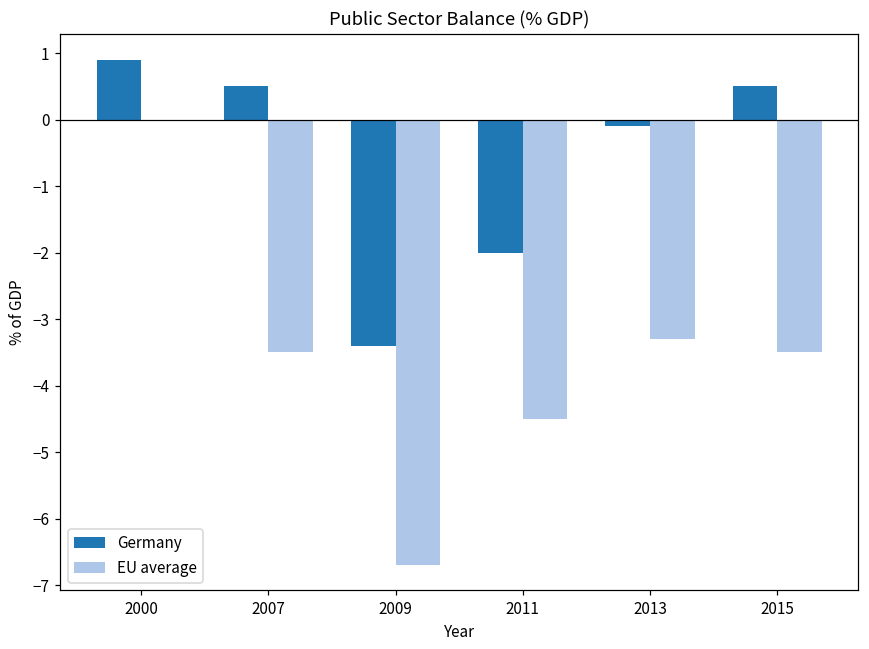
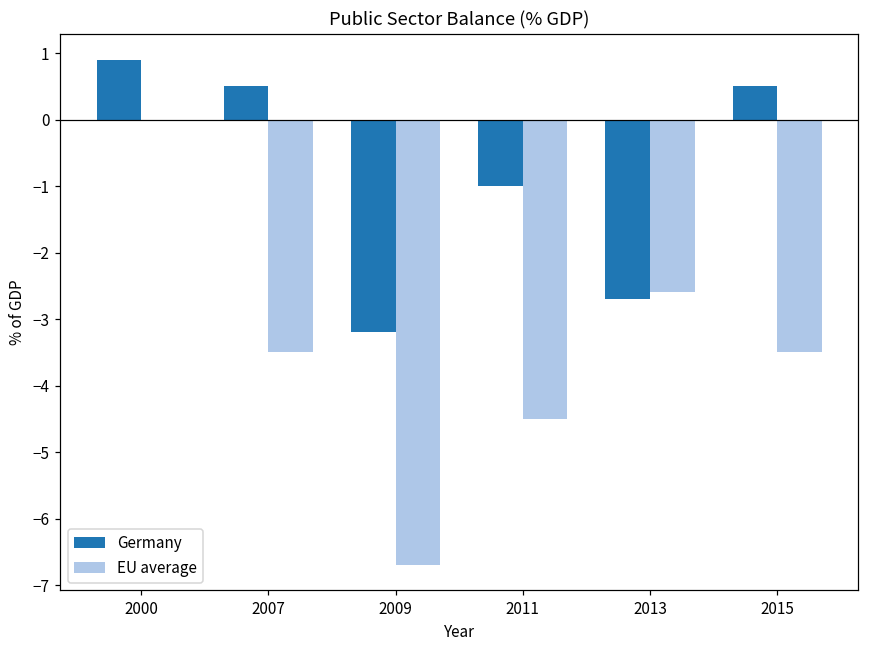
  {
    "Germany": {
      "2000": 0.9,
      "2007": 0.5,
-     "2009": -3.4,
-     "2011": -2,
-     "2013": -0.1,
+     "2009": -3.2,
+     "2011": -1,
+     "2013": -2.7,
      "2015": 0.5
    },
    "EU average": {
      "2000": 0.0,
      "2007": -3.5,
      "2009": -6.7,
      "2011": -4.5,
-     "2013": -3.3,
+     "2013": -2.6,
      "2015": -3.5
    }
  }
